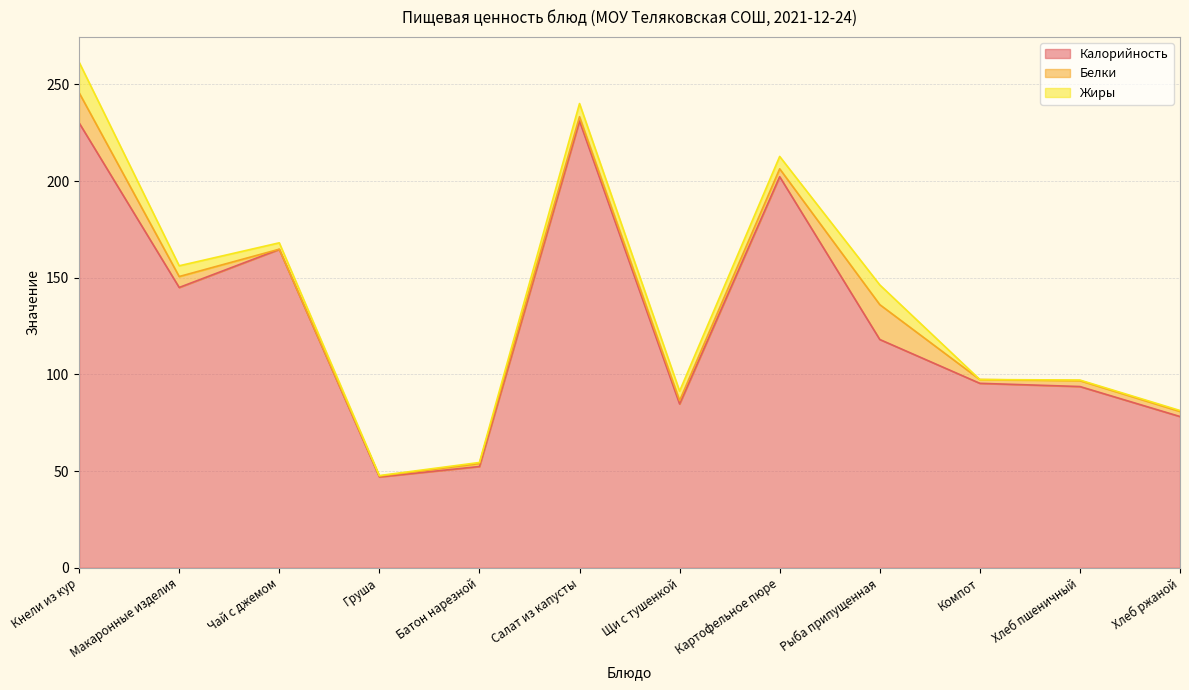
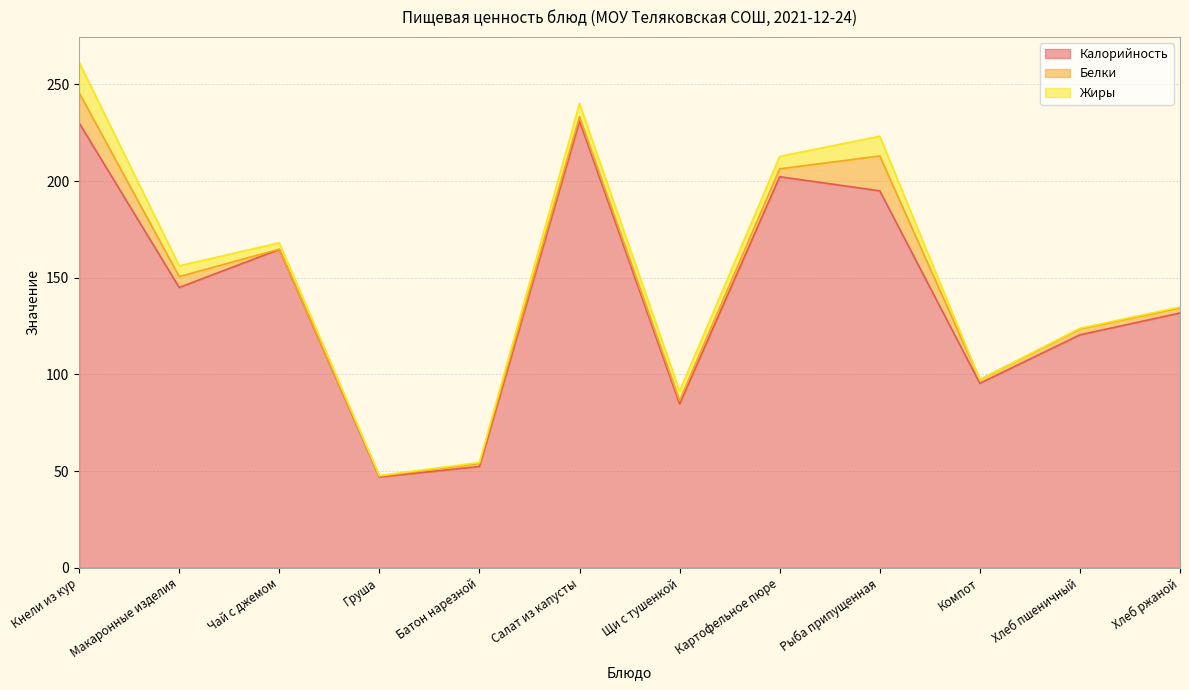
  {
    "Калорийность": {
      "Кнели из кур": 230,
      "Макаронные изделия": 145,
      "Батон нарезной": 52,
      "Салат из капусты": 231,
      "Щи с тушенкой": 85,
      "Картофельное пюре": 202,
-     "Рыба припущенная": 118,
+     "Рыба припущенная": 195,
      "Компот": 95,
-     "Хлеб пшеничный": 94,
-     "Хлеб ржаной": 78
+     "Хлеб пшеничный": 121,
+     "Хлеб ржаной": 132
    }
  }
